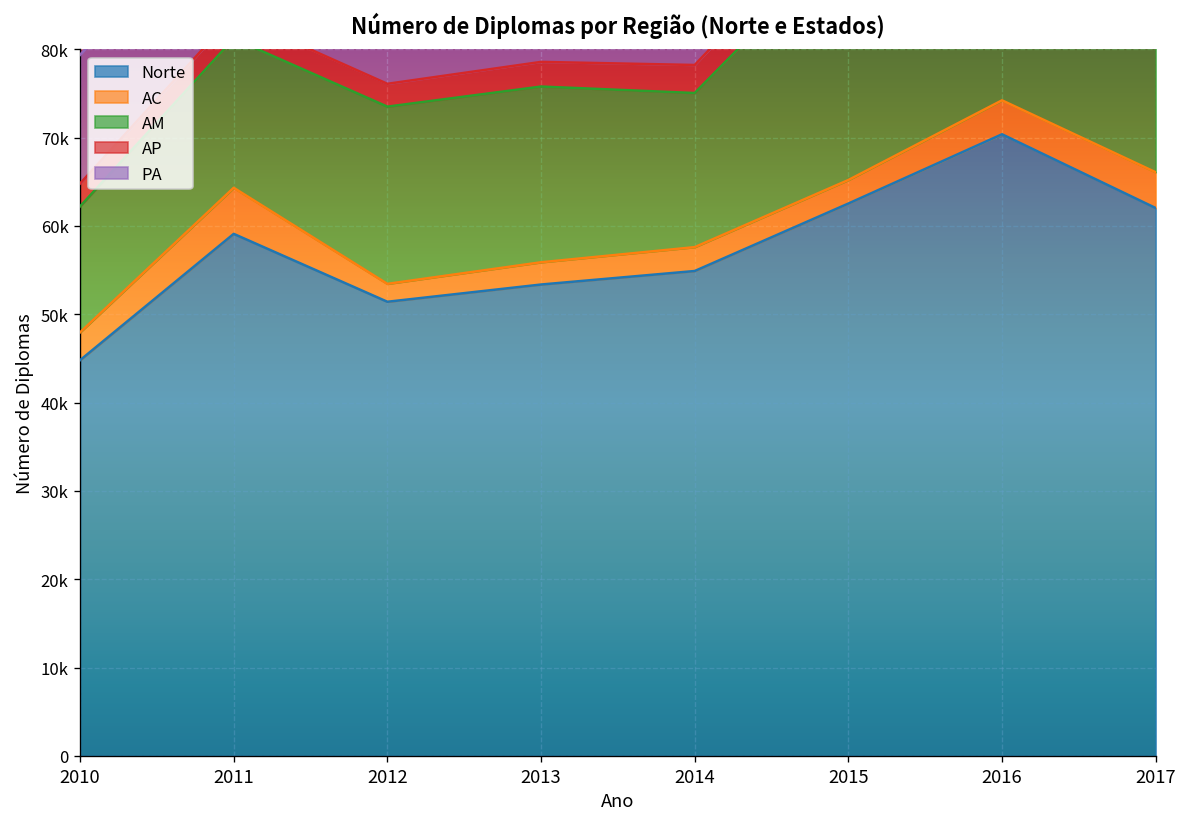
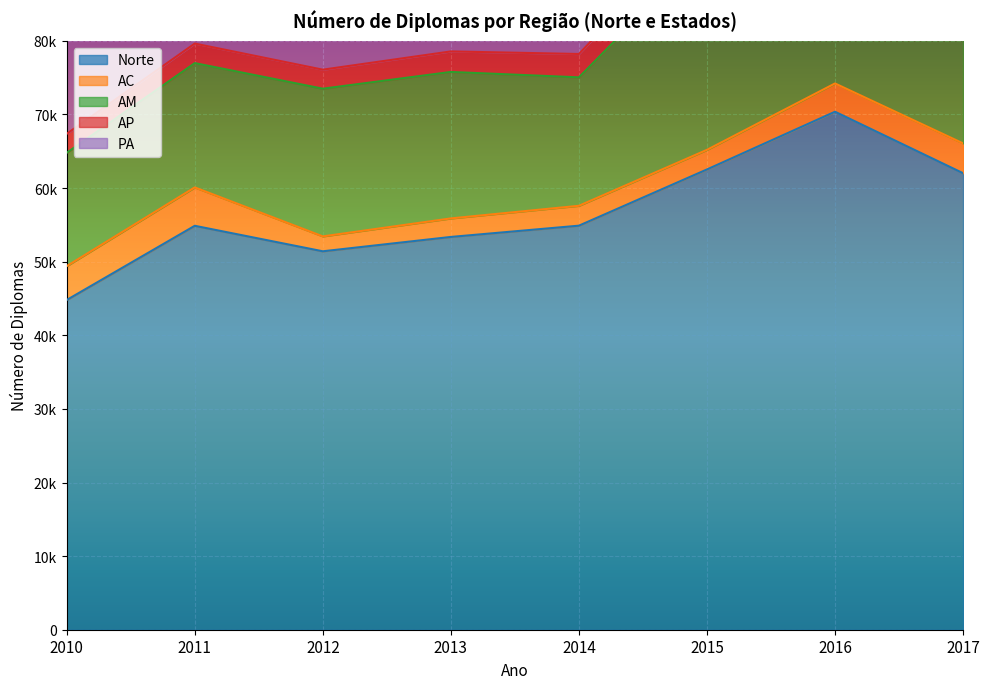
  {
    "Norte": {
      "2010": 45000,
-     "2011": 59000,
+     "2011": 55000,
      "2012": 51000,
      "2013": 53000,
      "2014": 55000,
      "2015": 63000,
      "2016": 70000,
      "2017": 62000
    },
    "AC": {
-     "2010": 3000,
+     "2010": 5000,
      "2011": 5000,
      "2012": 2000,
      "2013": 3000,
      "2014": 3000,
      "2015": 3000,
      "2016": 4000,
      "2017": 4000
    },
    "AM": {
-     "2010": 14000,
+     "2010": 15000,
      "2012": 20000,
      "2013": 20000,
      "2014": 17000
    },
    "AP": {
      "2010": 3000,
      "2012": 3000,
      "2013": 3000,
      "2014": 3000
    }
  }
